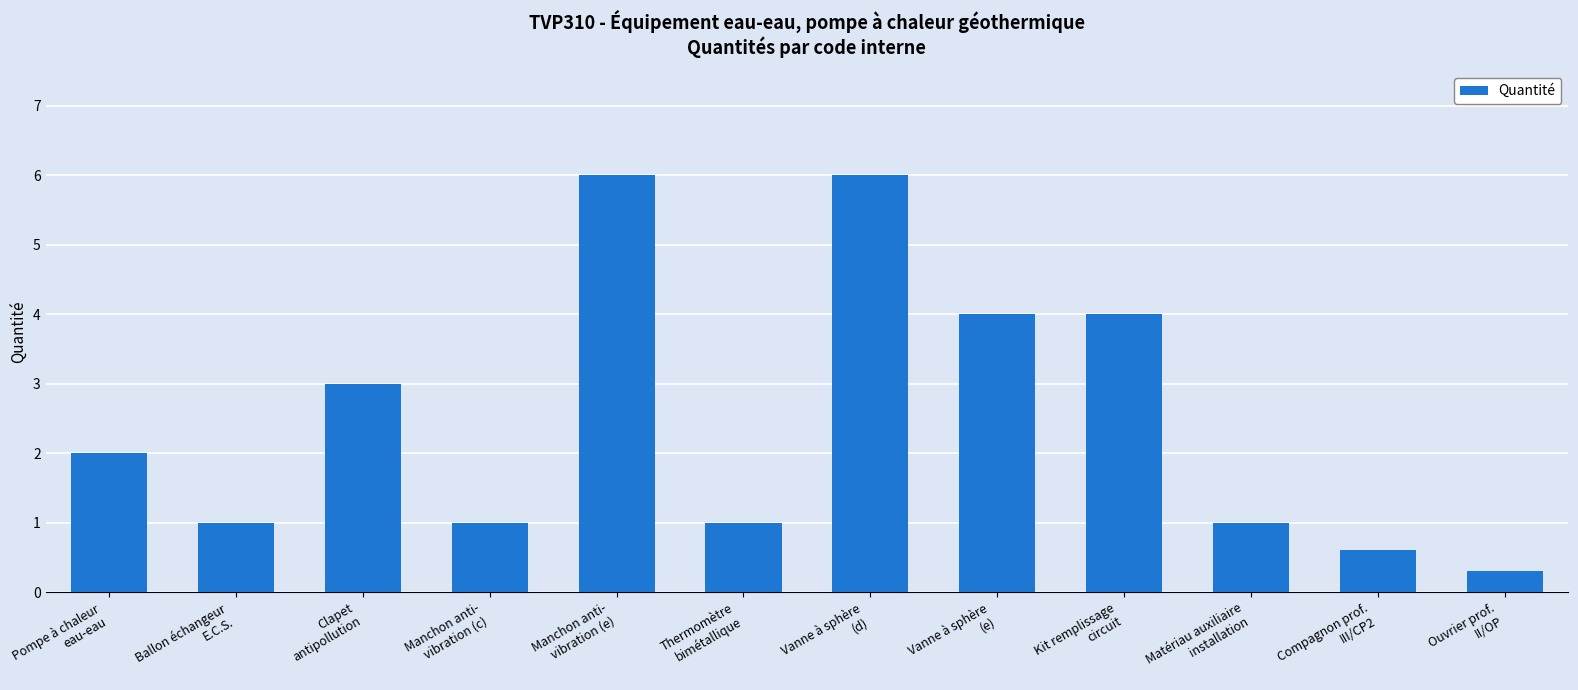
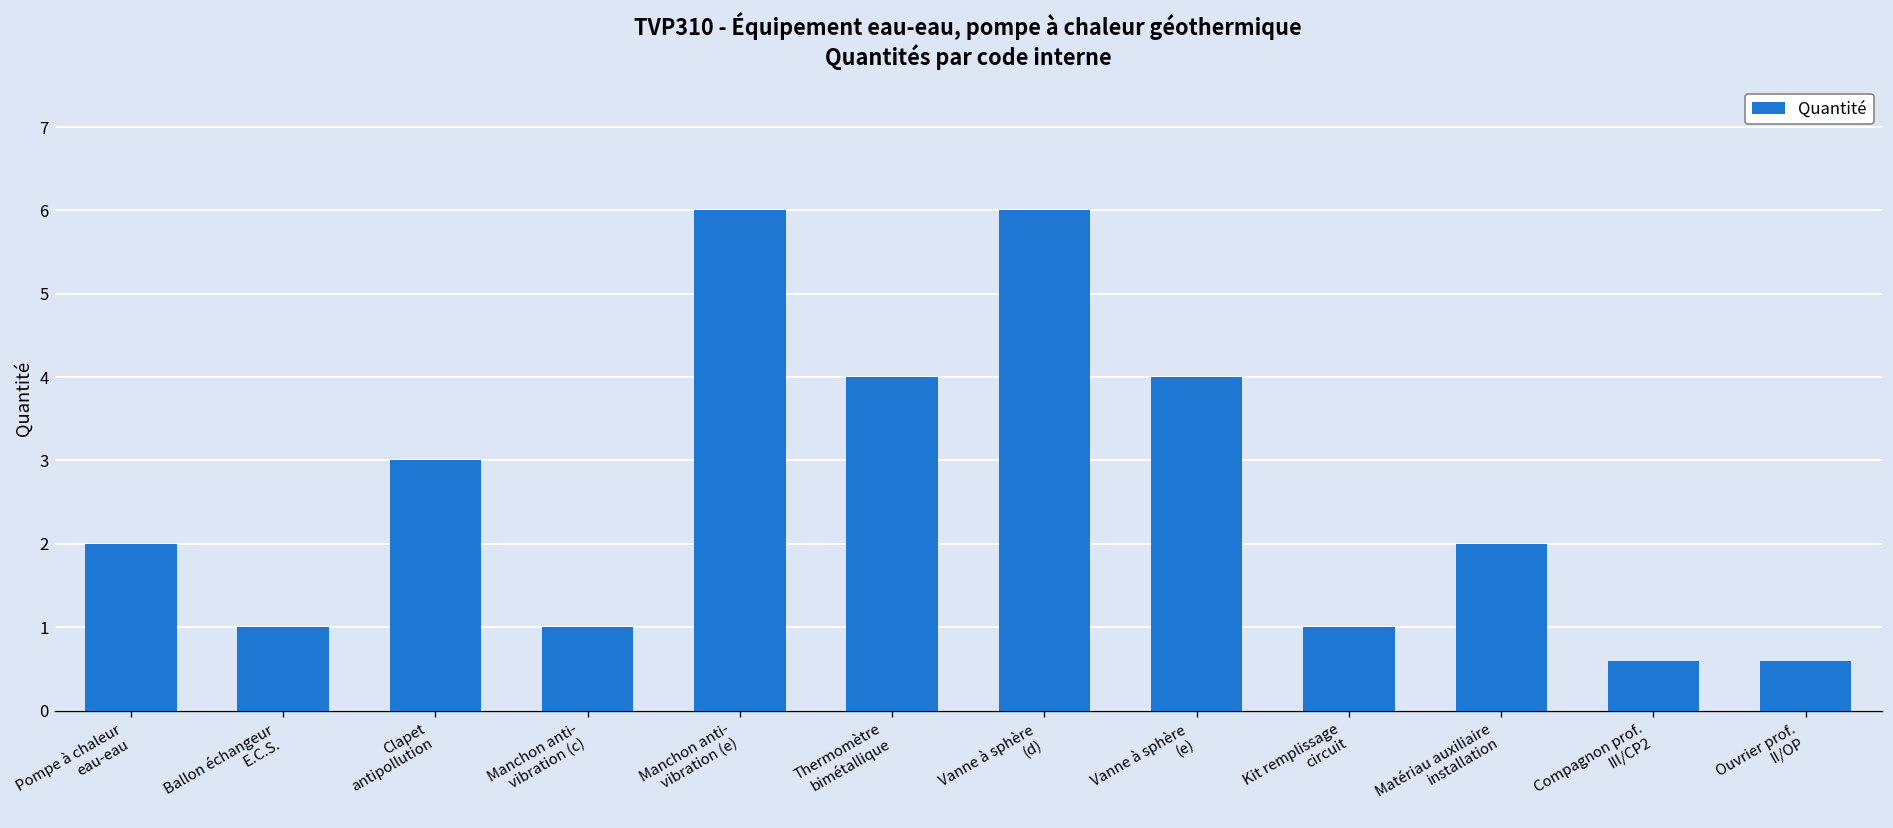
  {
    "Pompe à chaleur eau-eau": 2.0,
    "Ballon échangeur E.C.S.": 1.0,
    "Clapet antipollution": 3.0,
    "Manchon anti- vibration (c)": 1.0,
    "Manchon anti- vibration (e)": 6.0,
-   "Thermomètre bimétallique": 1,
+   "Thermomètre bimétallique": 4,
    "Vanne à sphère (d)": 6.0,
    "Vanne à sphère (e)": 4.0,
-   "Kit remplissage circuit": 4,
-   "Matériau auxiliaire installation": 1,
+   "Kit remplissage circuit": 1,
+   "Matériau auxiliaire installation": 2,
    "Compagnon prof. III/CP2": 0.6,
-   "Ouvrier prof. II/OP": 0.3
+   "Ouvrier prof. II/OP": 0.6
  }
